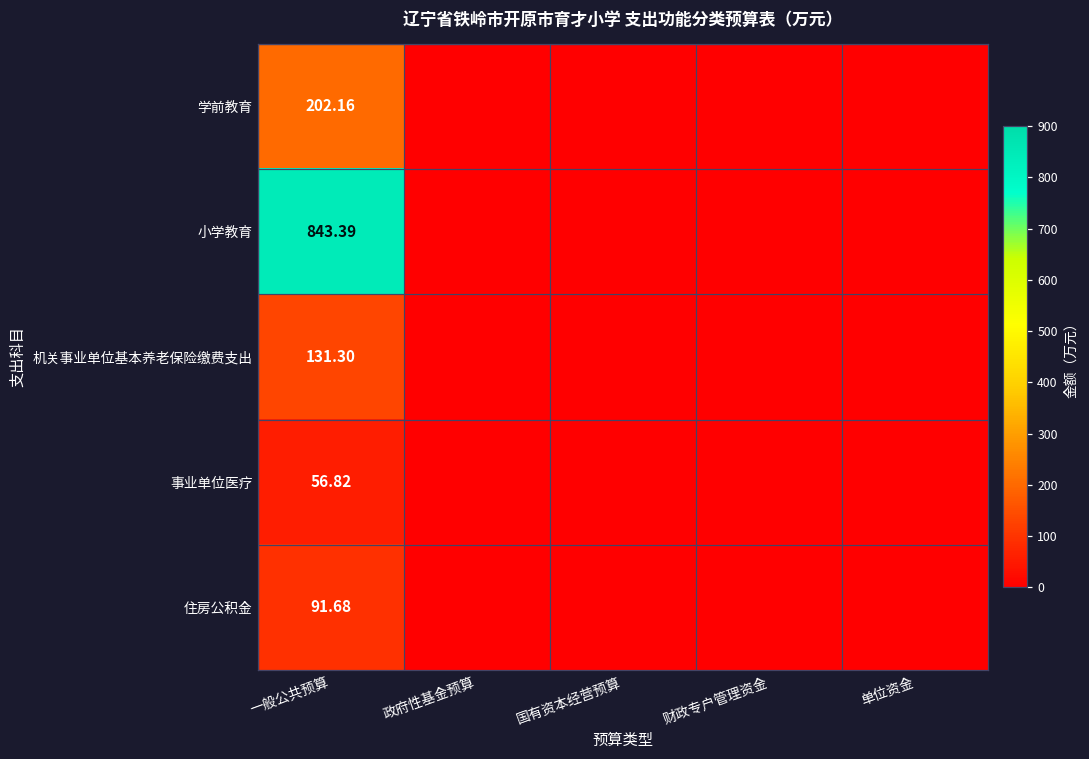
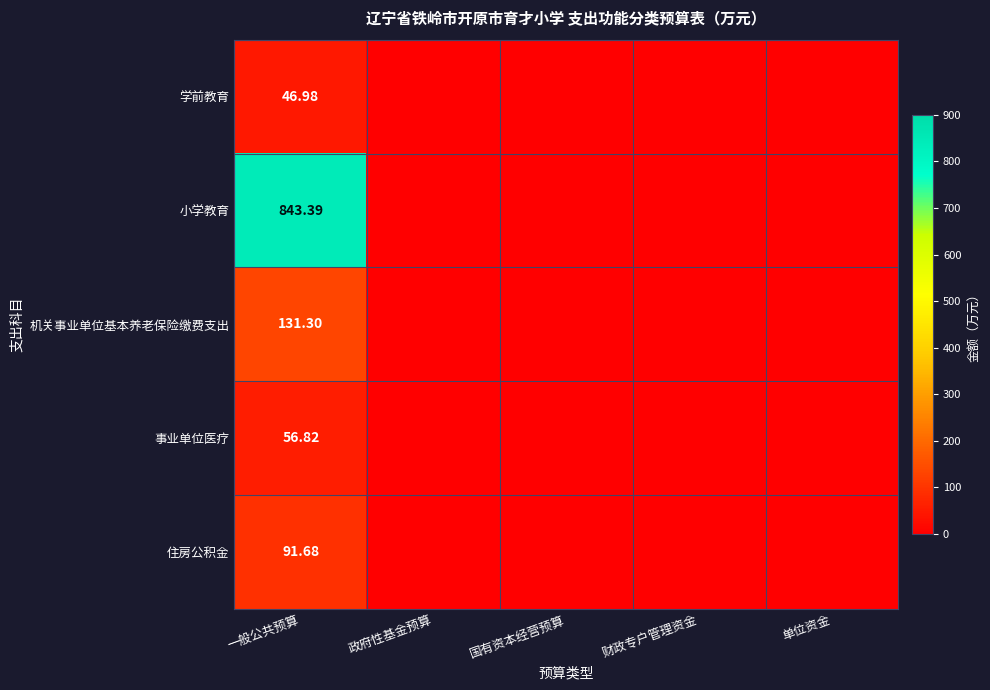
  {
    "学前教育": {
-     "一般公共预算": 202.16
+     "一般公共预算": 46.98
    },
    "小学教育": {
      "一般公共预算": 843.39
    },
    "机关事业单位基本养老保险缴费支出": {
      "一般公共预算": 131.30
    },
    "事业单位医疗": {
      "一般公共预算": 56.82
    },
    "住房公积金": {
      "一般公共预算": 91.68
    }
  }
